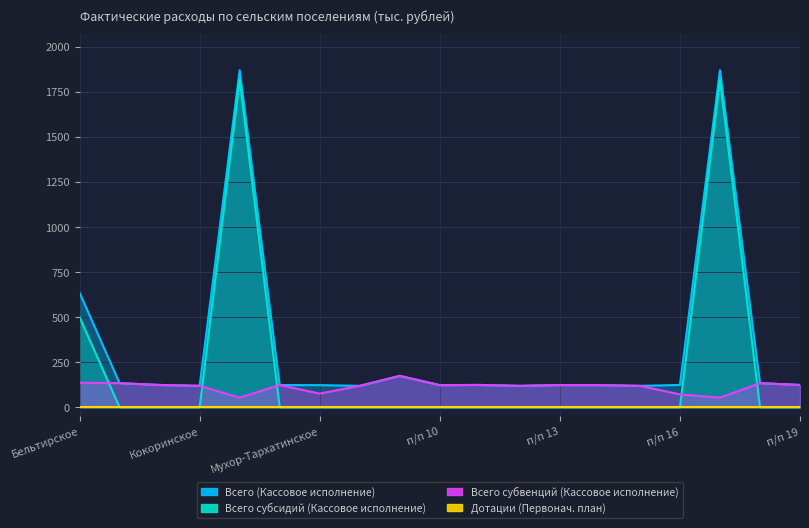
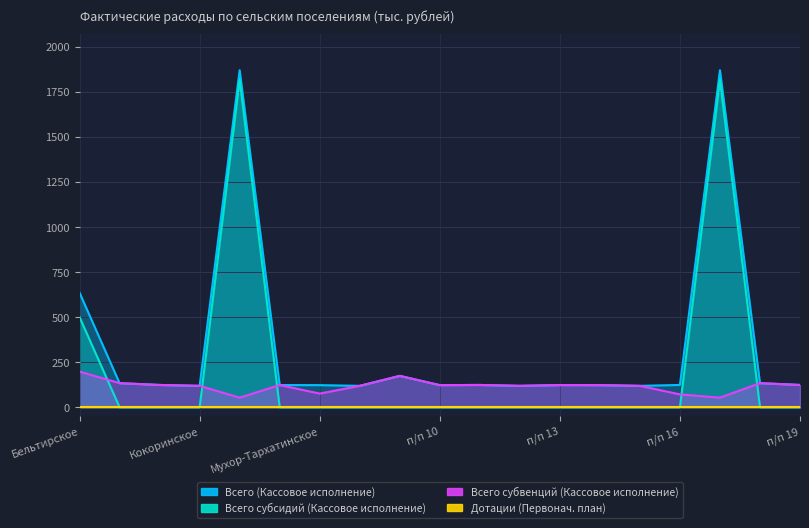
  {
    "Всего субвенций (Кассовое исполнение)": {
-     "Бельтирское": 140,
+     "Бельтирское": 200,
      "Мухор-Тархатинское": 80,
      "п/п 16": 70
    },
    "Дотации (Первонач. план)": {
      "Бельтирское": 0
    }
  }
